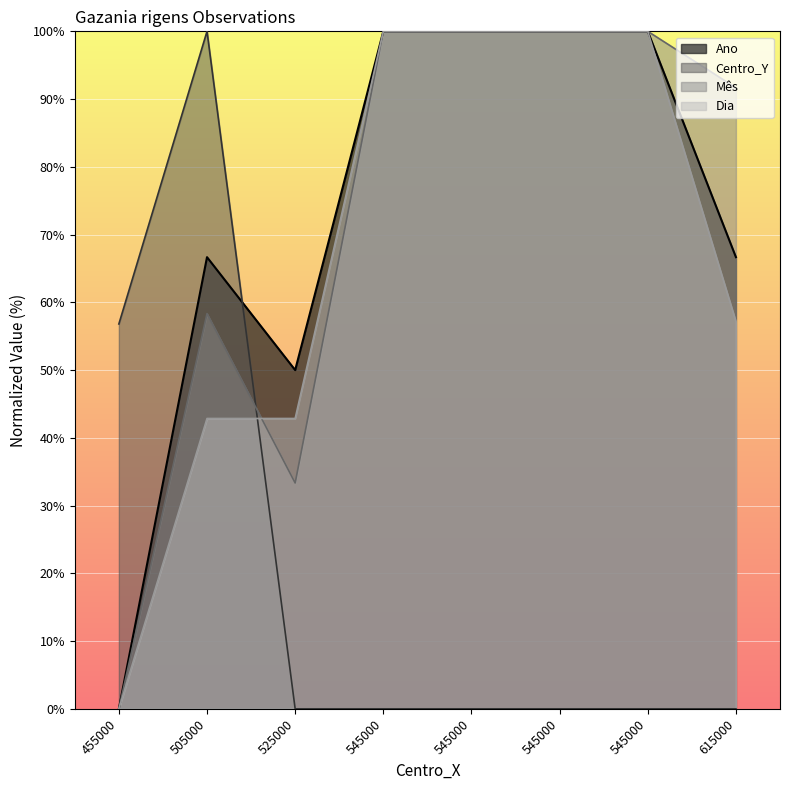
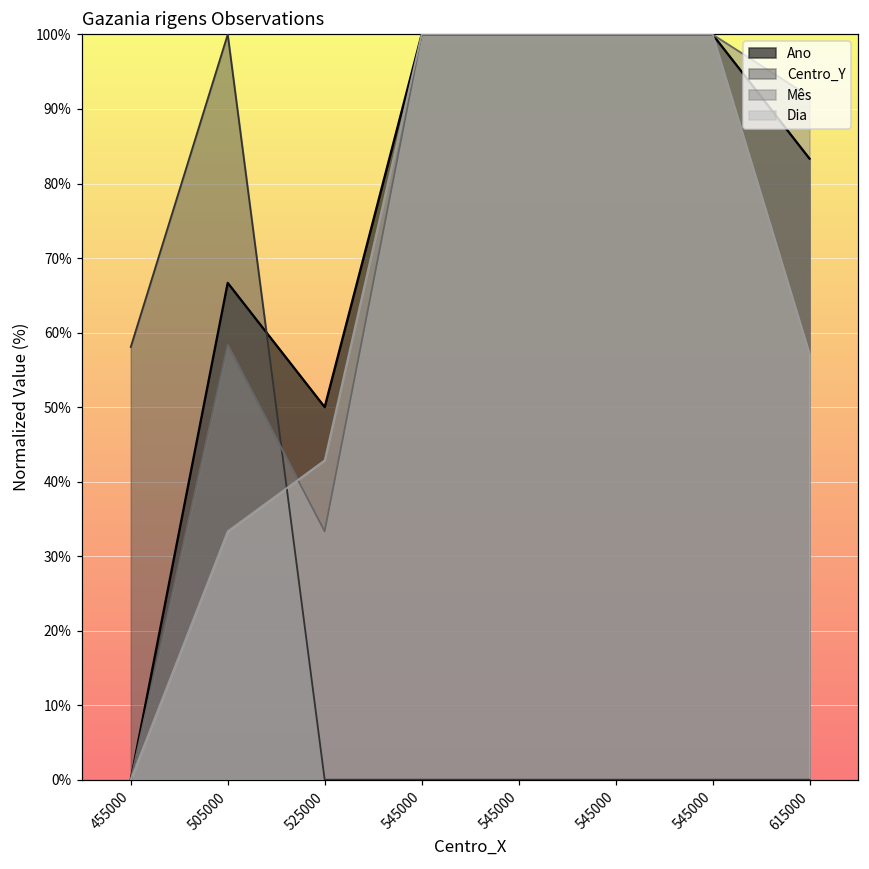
  {
    "Ano": {
      "505000": "67%",
      "525000": "50%",
-     "615000": "67%"
+     "615000": "83%"
    },
    "Centro_Y": {
-     "455000": "57%",
+     "455000": "58%",
      "505000": "100%",
      "525000": "0%",
      "615000": "0%"
    },
    "Mês": {
      "505000": "58%",
      "525000": "33%"
    },
    "Dia": {
-     "505000": "43%",
+     "505000": "33%",
      "525000": "43%",
      "615000": "57%"
    }
  }
